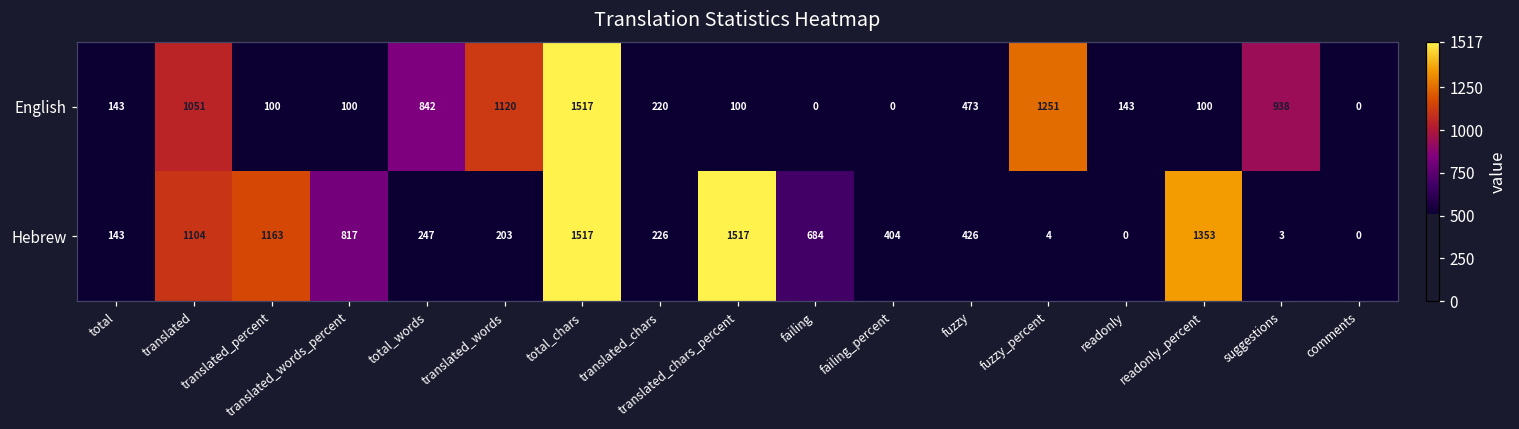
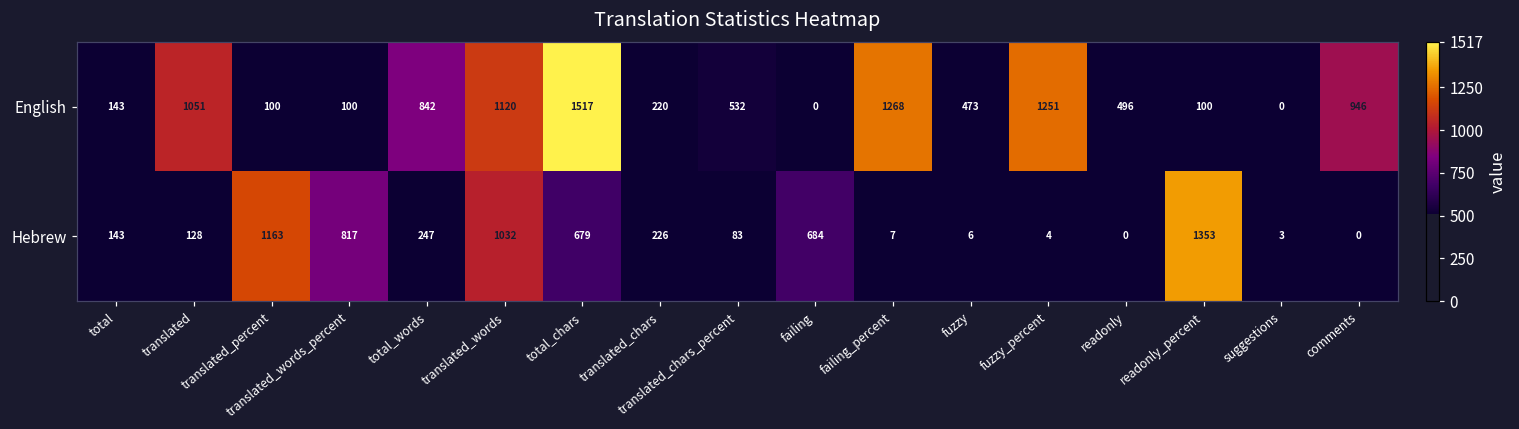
  {
    "English": {
      "total": 143,
      "translated": 1051,
      "translated_percent": 100,
      "translated_words_percent": 100,
      "total_words": 842,
      "translated_words": 1120,
      "total_chars": 1517,
      "translated_chars": 220,
-     "translated_chars_percent": 100,
+     "translated_chars_percent": 532,
      "failing": 0,
-     "failing_percent": 0,
+     "failing_percent": 1268,
      "fuzzy": 473,
      "fuzzy_percent": 1251,
-     "readonly": 143,
+     "readonly": 496,
      "readonly_percent": 100,
-     "suggestions": 938,
-     "comments": 0
+     "suggestions": 0,
+     "comments": 946
    },
    "Hebrew": {
      "total": 143,
-     "translated": 1104,
+     "translated": 128,
      "translated_percent": 1163,
      "translated_words_percent": 817,
      "total_words": 247,
-     "translated_words": 203,
-     "total_chars": 1517,
+     "translated_words": 1032,
+     "total_chars": 679,
      "translated_chars": 226,
-     "translated_chars_percent": 1517,
+     "translated_chars_percent": 83,
      "failing": 684,
-     "failing_percent": 404,
-     "fuzzy": 426,
+     "failing_percent": 7,
+     "fuzzy": 6,
      "fuzzy_percent": 4,
      "readonly": 0,
      "readonly_percent": 1353,
      "suggestions": 3,
      "comments": 0
    }
  }
